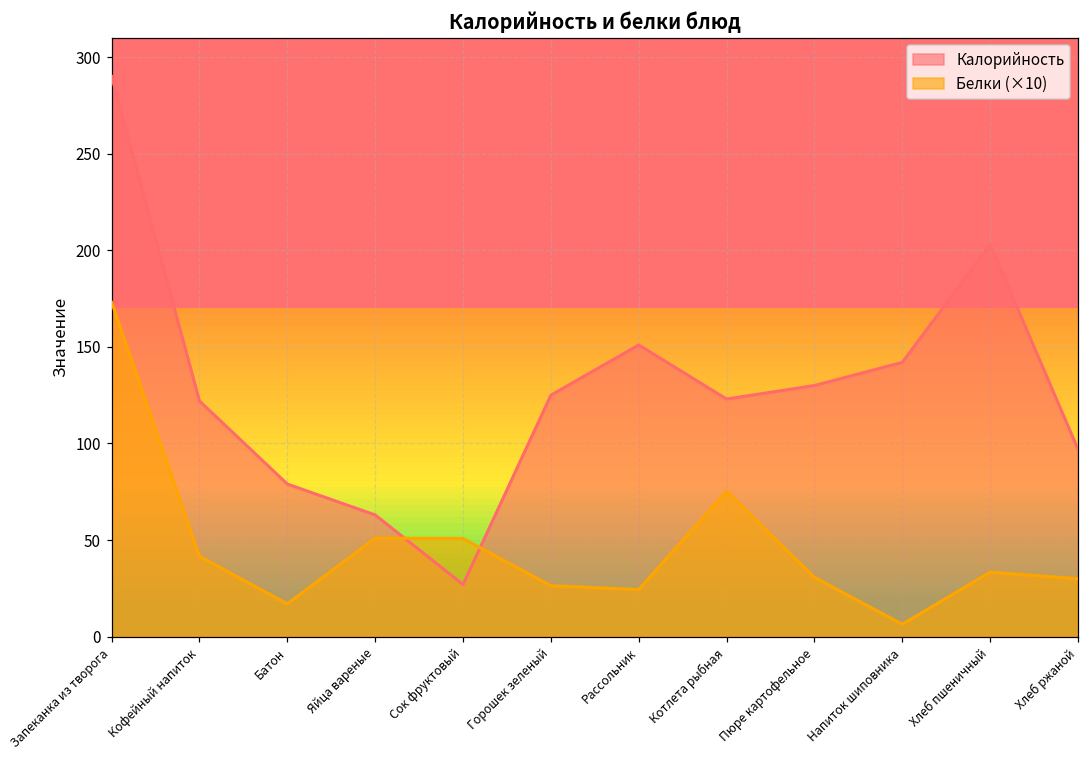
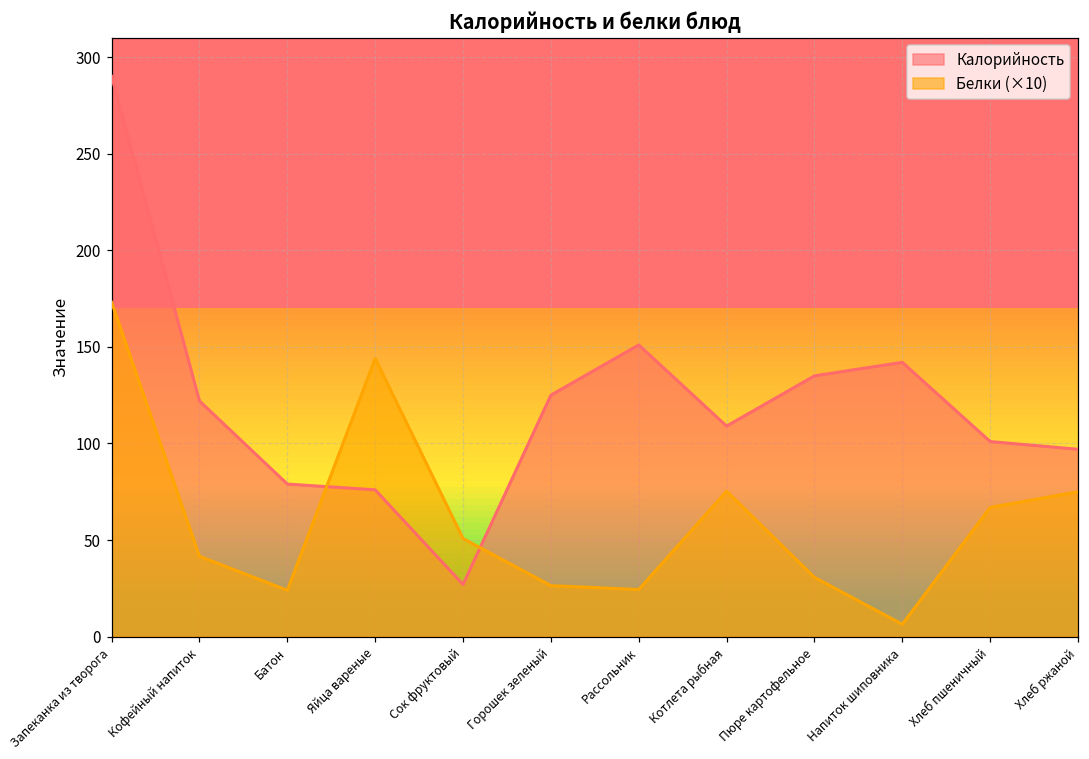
  {
    "Калорийность": {
      "Запеканка из творога": 290,
      "Кофейный напиток": 122,
      "Батон": 79,
-     "Яйца вареные": 63,
+     "Яйца вареные": 76,
      "Сок фруктовый": 27,
      "Горошек зеленый": 125,
      "Рассольник": 151,
-     "Котлета рыбная": 123,
-     "Пюре картофельное": 130,
+     "Котлета рыбная": 109,
+     "Пюре картофельное": 135,
      "Напиток шиповника": 142,
-     "Хлеб пшеничный": 203,
+     "Хлеб пшеничный": 101,
      "Хлеб ржаной": 97
    },
    "Белки (×10)": {
      "Запеканка из творога": 173,
      "Кофейный напиток": 42,
-     "Батон": 17,
-     "Яйца вареные": 51,
+     "Батон": 24,
+     "Яйца вареные": 144,
      "Сок фруктовый": 51,
      "Горошек зеленый": 26,
      "Рассольник": 24,
      "Котлета рыбная": 75,
      "Пюре картофельное": 31,
      "Напиток шиповника": 6,
-     "Хлеб пшеничный": 33,
-     "Хлеб ржаной": 30
+     "Хлеб пшеничный": 67,
+     "Хлеб ржаной": 75
    }
  }
